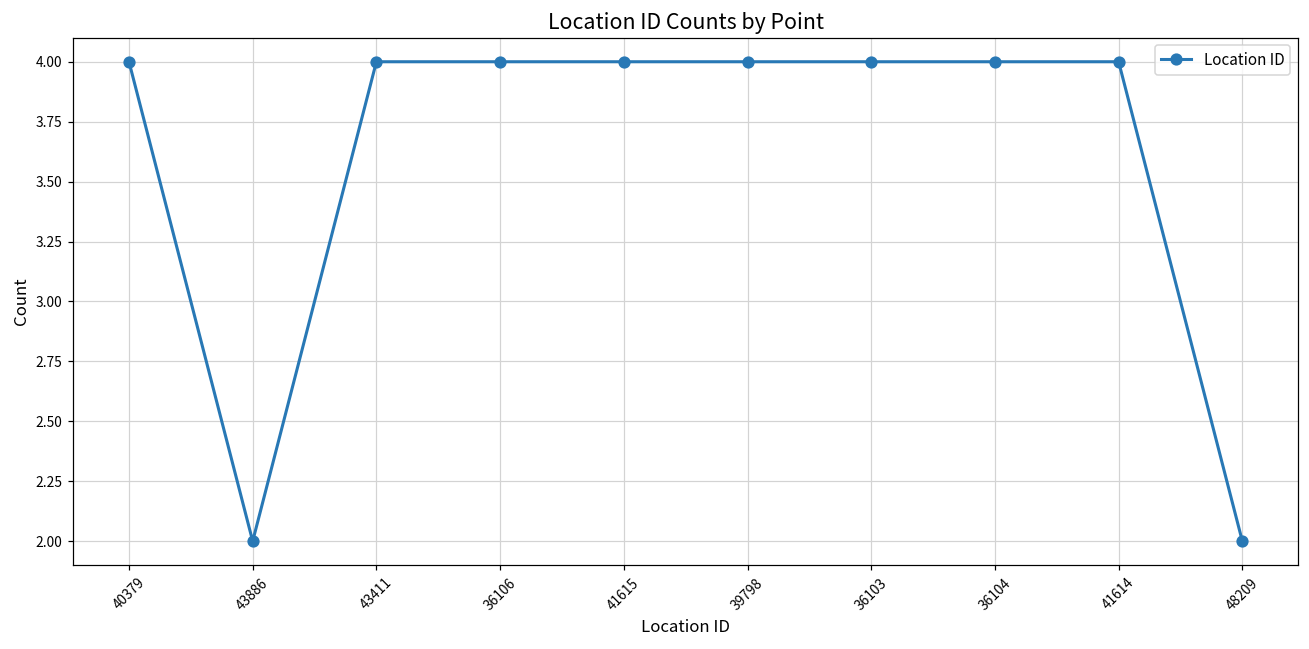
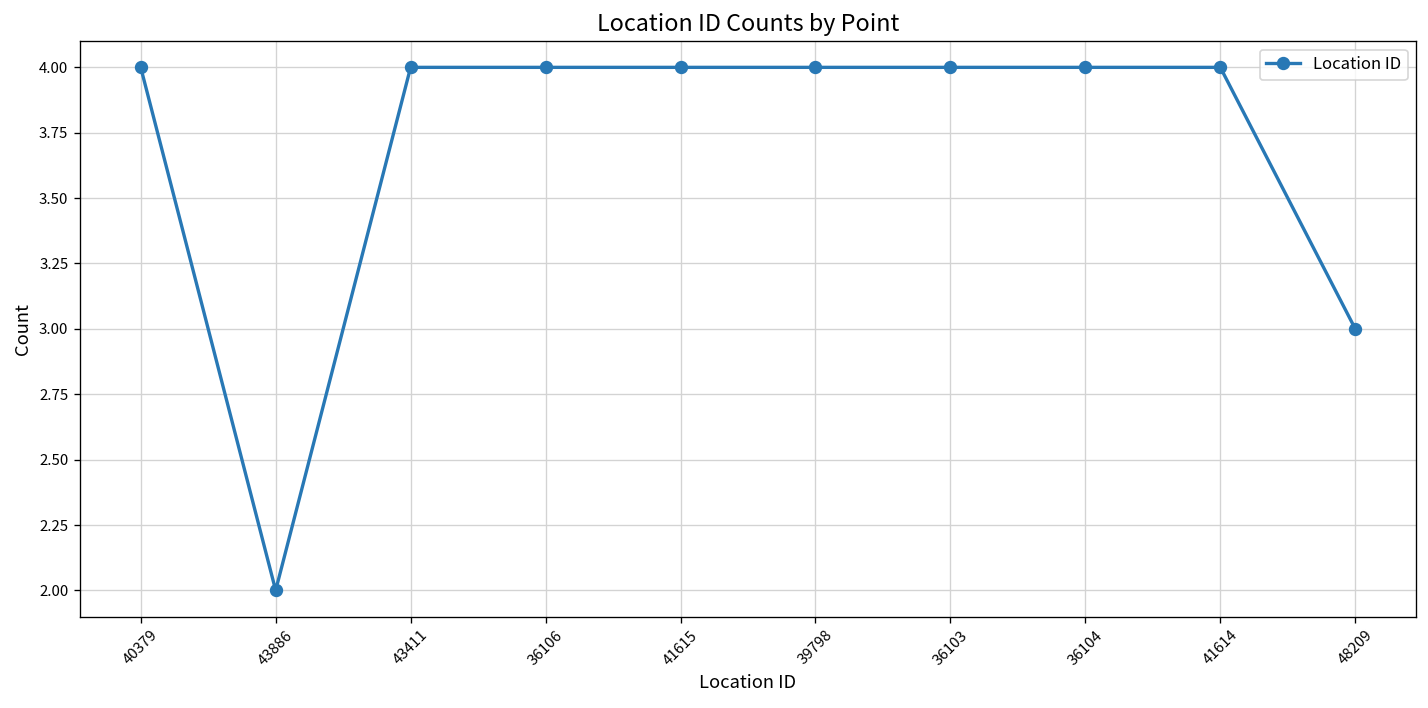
  {
    "40379": 4,
    "43886": 2,
    "43411": 4,
    "36106": 4,
    "41615": 4,
    "39798": 4,
    "36103": 4,
    "36104": 4,
    "41614": 4,
-   "48209": 2
+   "48209": 3
  }
